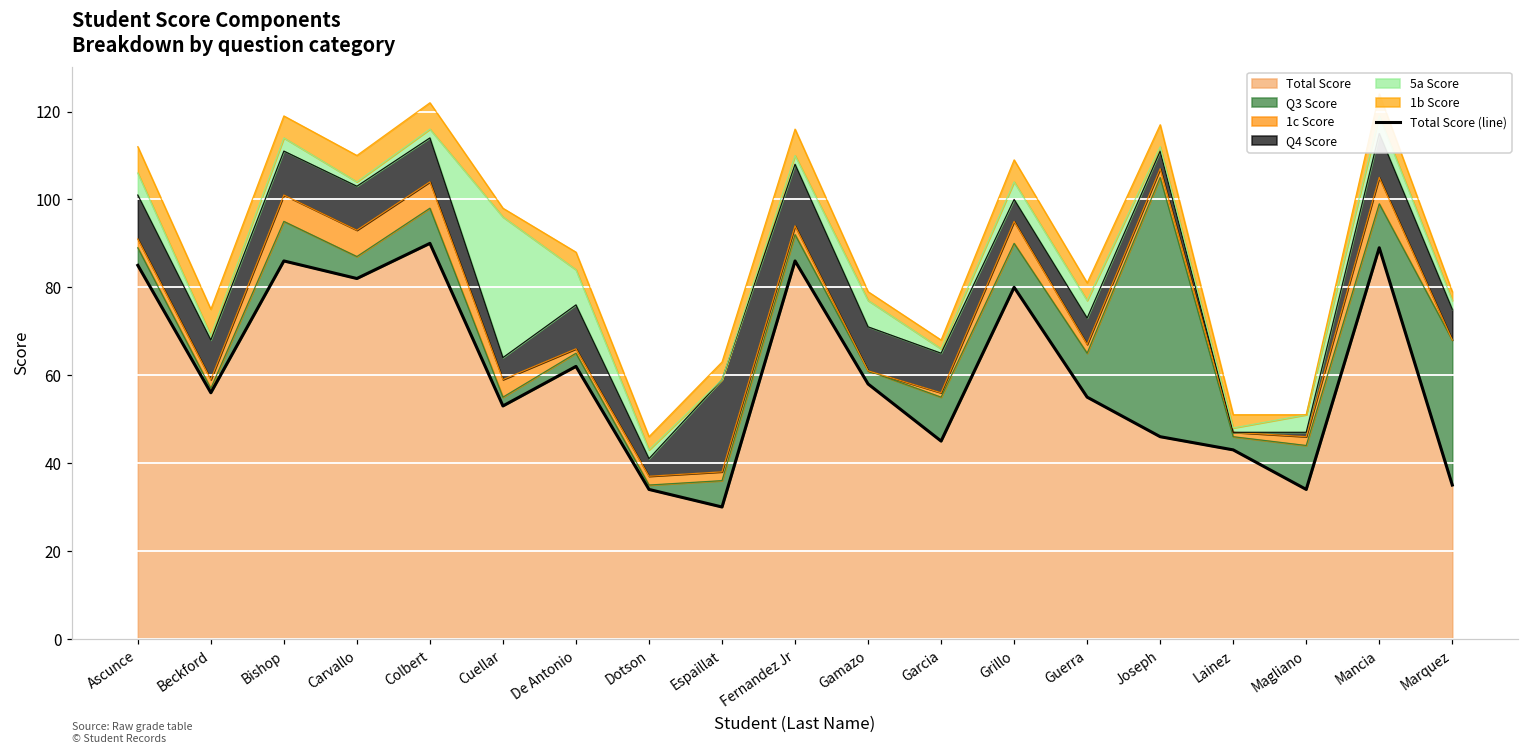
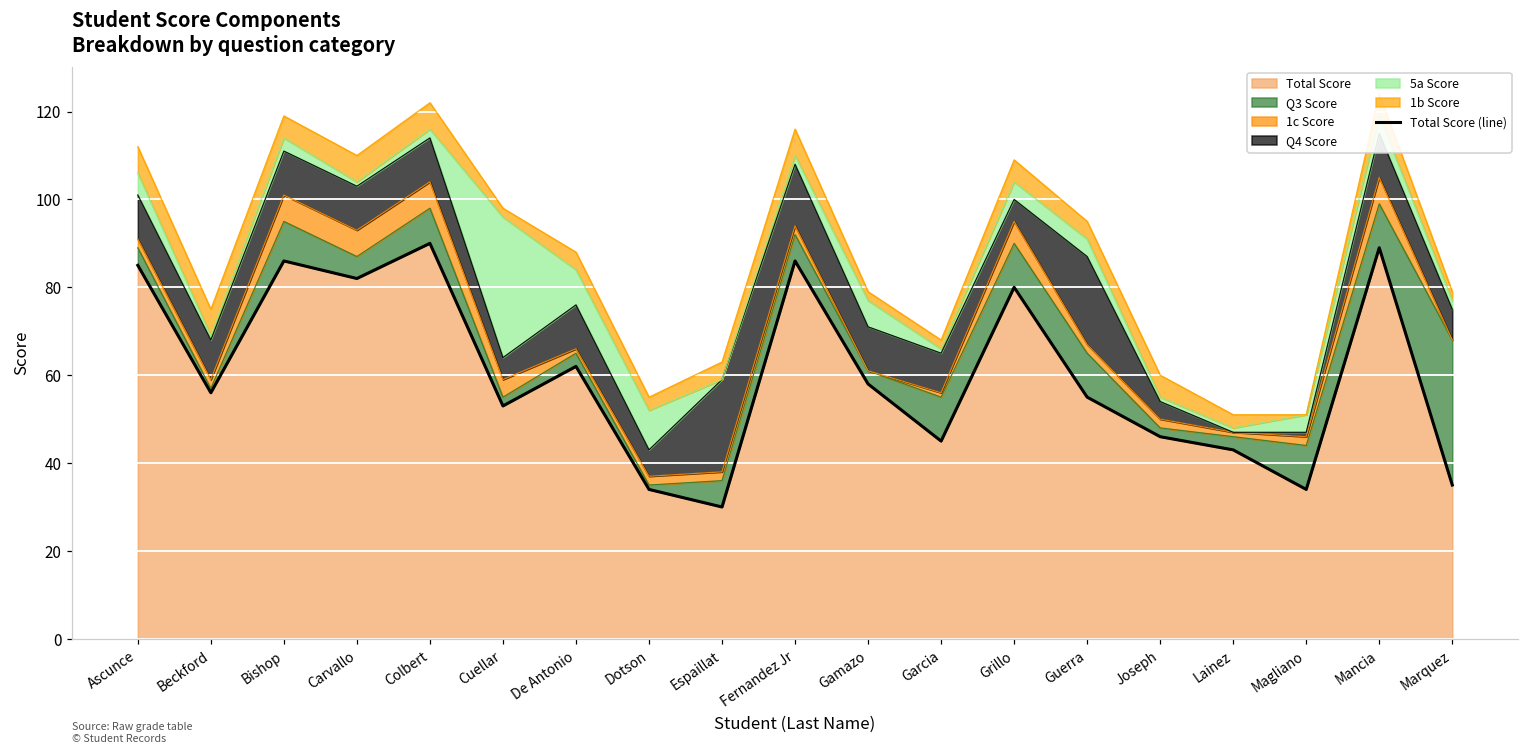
  {
    "Total Score": {
      "Ascunce": 85,
      "Beckford": 56,
      "Bishop": 86,
      "Carvallo": 82,
      "Colbert": 90,
      "Cuellar": 53,
      "De Antonio": 62,
      "Dotson": 34,
      "Espaillat": 30,
      "Fernandez Jr": 86,
      "Gamazo": 58,
      "Garcia": 45,
      "Grillo": 80,
      "Guerra": 55,
      "Joseph": 46,
      "Lainez": 43,
      "Magliano": 34,
      "Mancia": 89,
      "Marquez": 35
    },
    "Q3 Score": {
      "Ascunce": 4,
      "Beckford": 1,
      "Bishop": 9,
      "Carvallo": 5,
      "Colbert": 8,
      "Cuellar": 2,
      "De Antonio": 3,
      "Dotson": 1,
      "Espaillat": 6,
      "Fernandez Jr": 6,
      "Garcia": 10,
      "Grillo": 10,
      "Guerra": 10,
-     "Joseph": 59,
+     "Joseph": 2,
      "Lainez": 3,
      "Magliano": 10,
      "Mancia": 10
    },
    "Q4 Score": {
      "Ascunce": 10,
      "Beckford": 9,
      "Bishop": 10,
      "Carvallo": 10,
      "Colbert": 10,
      "Cuellar": 5,
      "De Antonio": 10,
-     "Dotson": 4,
+     "Dotson": 6,
      "Fernandez Jr": 14,
      "Gamazo": 10,
      "Garcia": 9,
      "Grillo": 5,
-     "Guerra": 6,
+     "Guerra": 20,
      "Joseph": 4,
      "Magliano": 1,
      "Marquez": 7
    },
    "5a Score": {
      "Ascunce": 5,
      "Beckford": 1,
      "Bishop": 3,
      "Carvallo": 1,
      "Colbert": 2,
      "Cuellar": 32,
      "De Antonio": 8,
-     "Dotson": 2,
+     "Dotson": 9,
      "Fernandez Jr": 2,
      "Gamazo": 6,
      "Garcia": 1,
      "Grillo": 4,
      "Guerra": 4,
      "Joseph": 1,
      "Lainez": 1,
      "Marquez": 2
    }
  }
